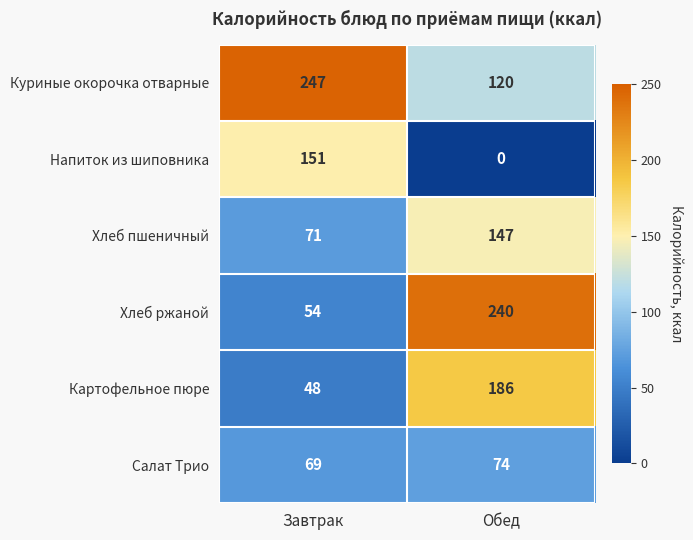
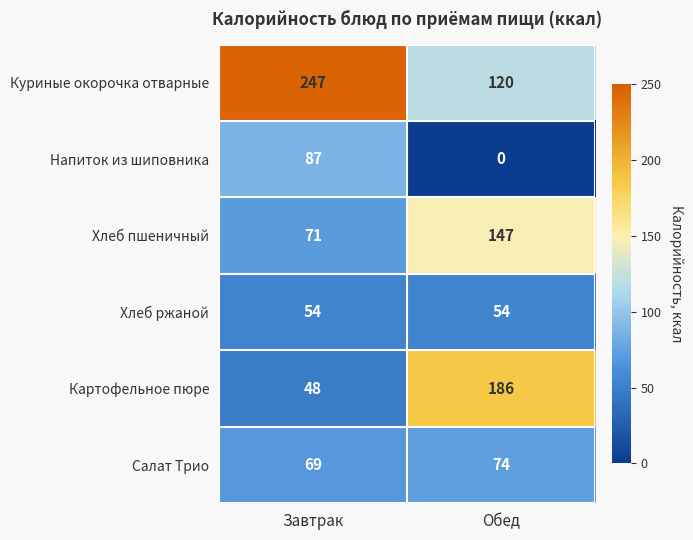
  {
    "Куриные окорочка отварные": {
      "Завтрак": 247,
      "Обед": 120
    },
    "Напиток из шиповника": {
-     "Завтрак": 151,
+     "Завтрак": 87,
      "Обед": 0
    },
    "Хлеб пшеничный": {
      "Завтрак": 71,
      "Обед": 147
    },
    "Хлеб ржаной": {
      "Завтрак": 54,
-     "Обед": 240
+     "Обед": 54
    },
    "Картофельное пюре": {
      "Завтрак": 48,
      "Обед": 186
    },
    "Салат Трио": {
      "Завтрак": 69,
      "Обед": 74
    }
  }
